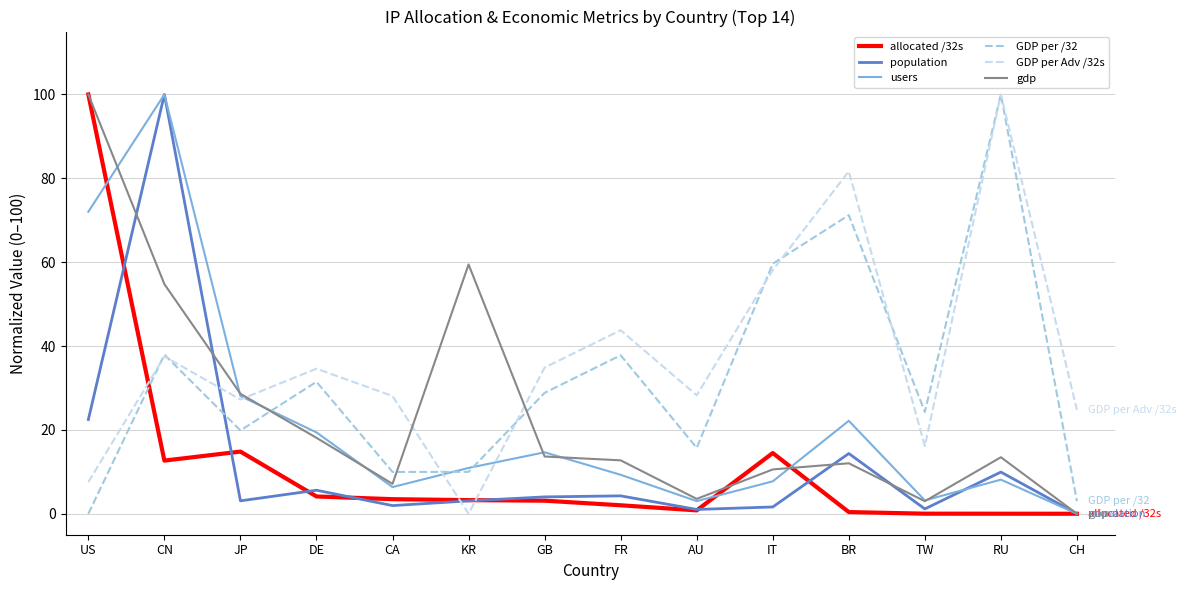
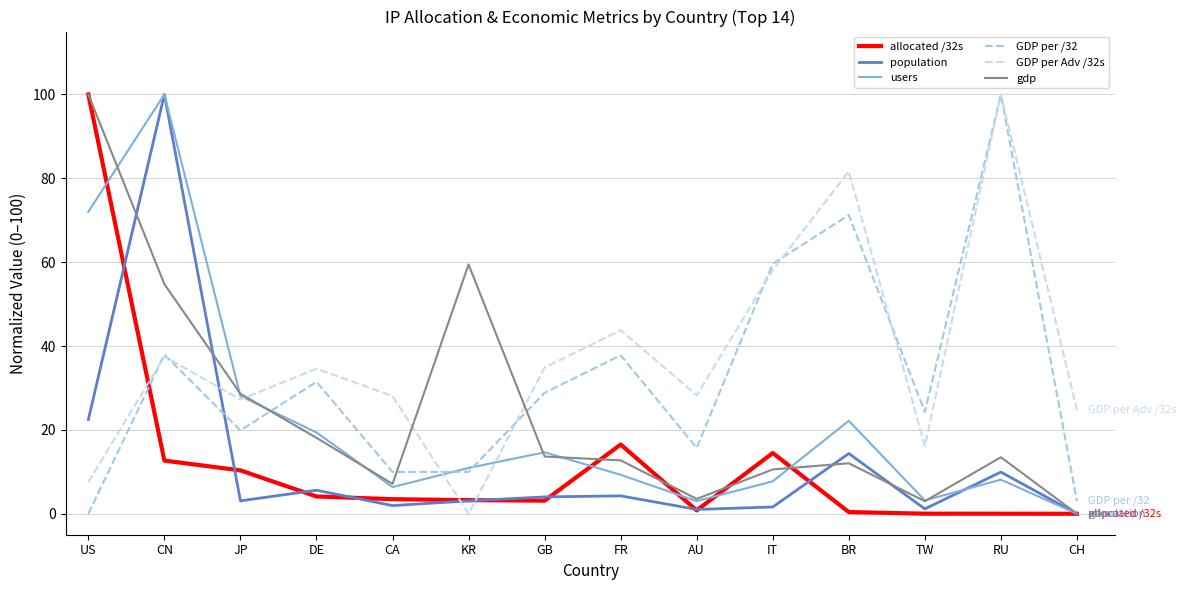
  {
    "allocated /32s": {
      "CN": 13,
-     "JP": 15,
+     "JP": 10,
      "DE": 4,
      "CA": 3,
      "GB": 3,
-     "FR": 2,
+     "FR": 17,
      "IT": 14,
      "BR": 0,
      "TW": 0,
      "RU": 0
    },
    "population": {
      "US": 22,
      "JP": 3,
      "DE": 6,
      "CA": 2,
      "GB": 4,
      "FR": 4,
      "IT": 2,
      "BR": 14,
      "TW": 1,
      "RU": 10
    },
    "gdp": {
      "CN": 55,
      "DE": 18,
      "CA": 7,
      "KR": 59,
      "GB": 14,
      "FR": 13,
      "IT": 11,
      "BR": 12,
      "RU": 13
    }
  }
